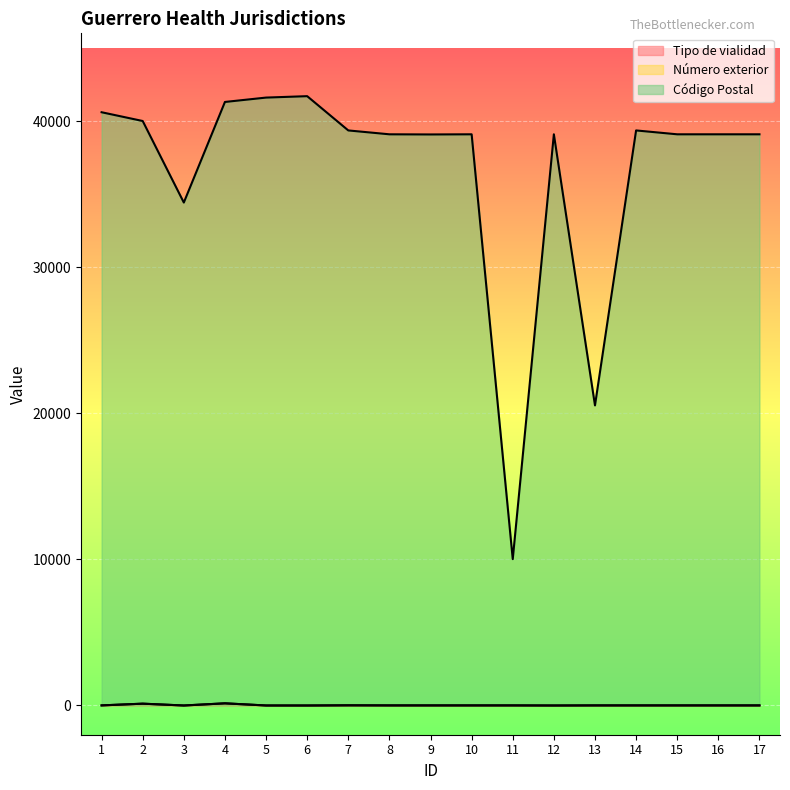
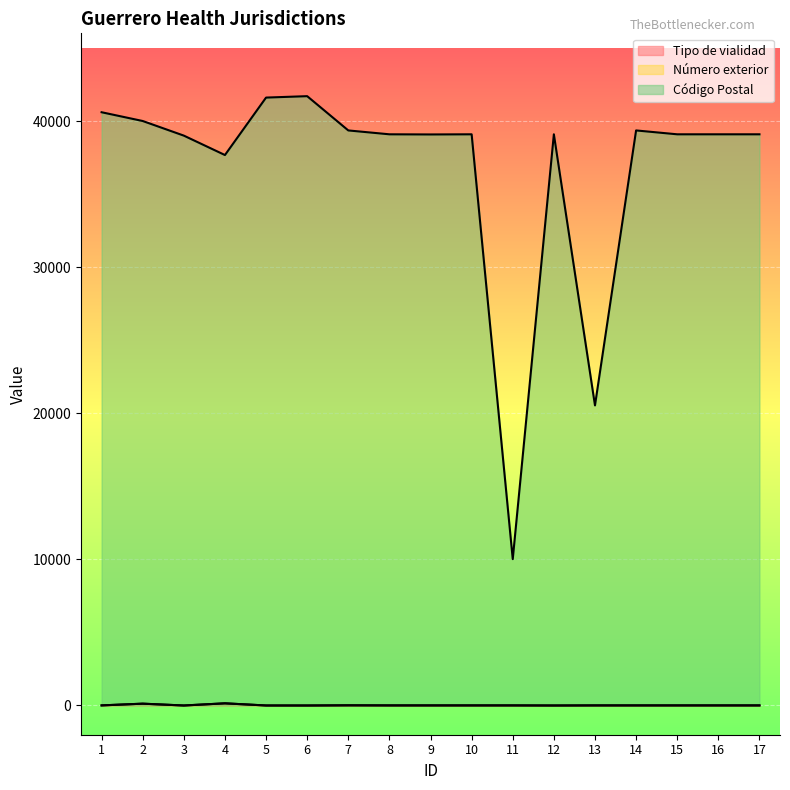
  {
    "Número exterior": {
      "1": 0,
      "2": 100,
      "3": 0,
      "4": 100,
      "5": 0,
      "6": 0,
      "7": 0,
      "8": 0,
      "9": 0,
      "10": 0,
      "11": 0,
      "12": 0,
      "13": 0,
      "14": 0,
      "15": 0,
      "16": 0,
      "17": 0
    },
    "Código Postal": {
      "1": 40600,
      "2": 40000,
-     "3": 34400,
-     "4": 41300,
+     "3": 39000,
+     "4": 37700,
      "5": 41600,
      "6": 41700,
      "7": 39400,
      "8": 39100,
      "9": 39100,
      "10": 39100,
      "11": 10000,
      "12": 39100,
      "13": 20500,
      "14": 39400,
      "15": 39100,
      "16": 39100,
      "17": 39100
    }
  }
